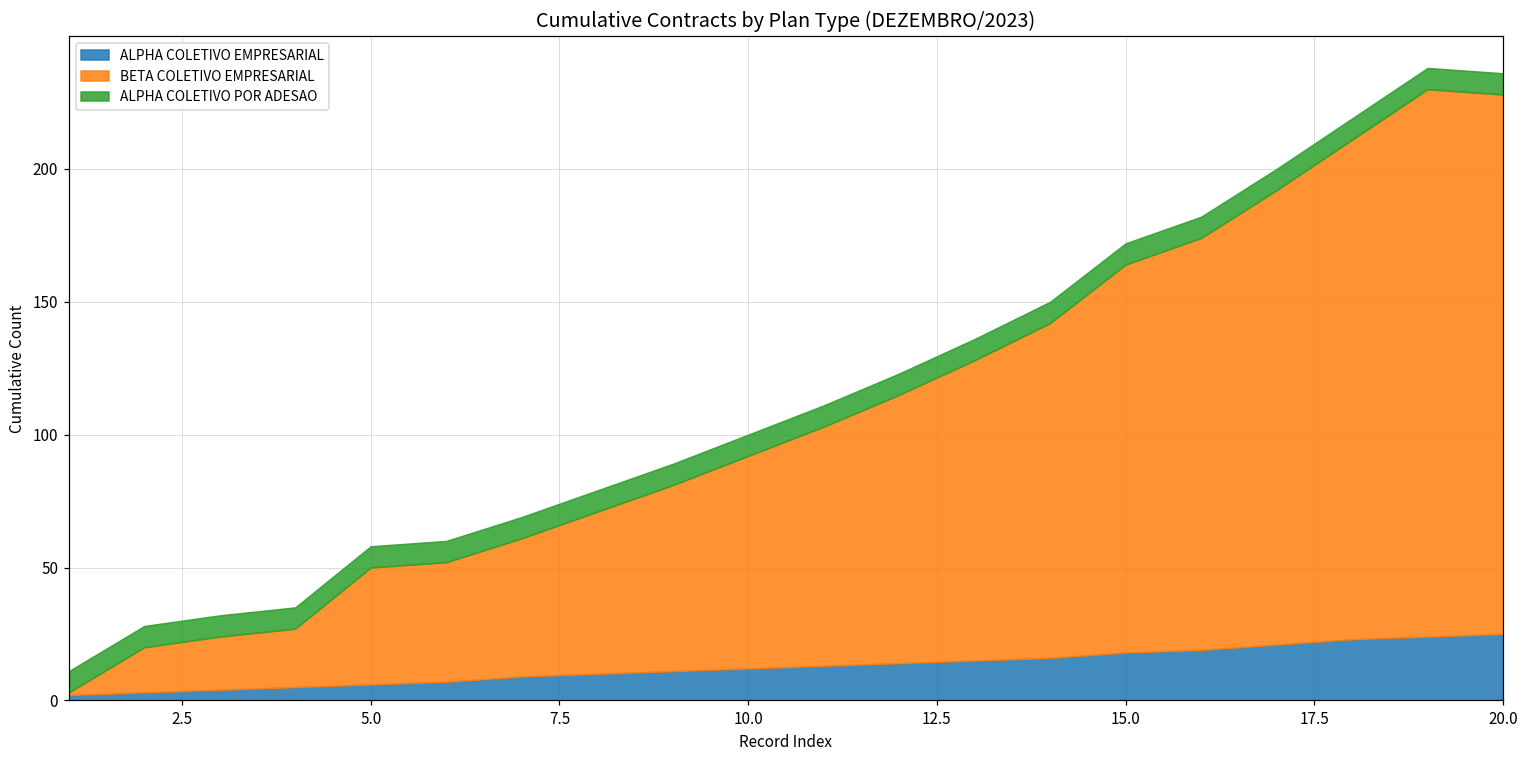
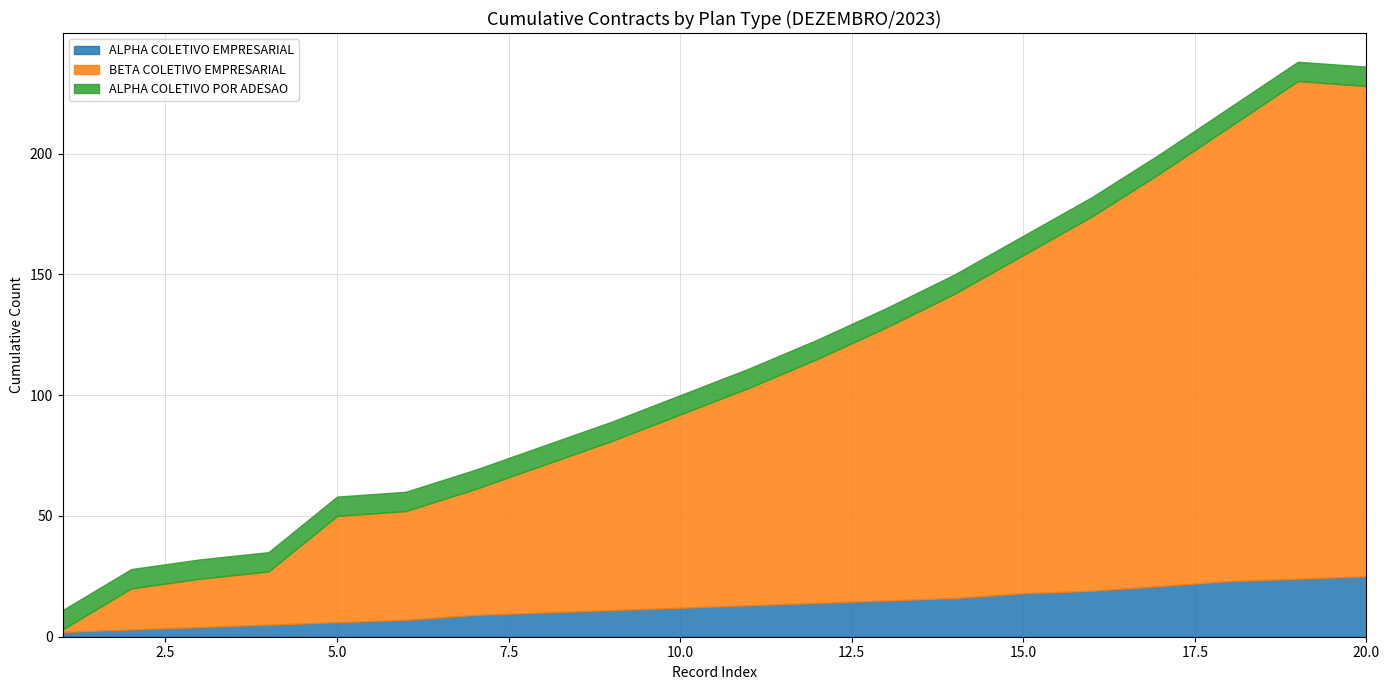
  {
    "ALPHA COLETIVO EMPRESARIAL": {
      "5.0": 6,
      "10.0": 12,
      "15.0": 18,
      "20.0": 25
    },
    "BETA COLETIVO EMPRESARIAL": {
      "5.0": 44,
      "10.0": 80,
-     "15.0": 146,
+     "15.0": 140,
      "20.0": 203
    },
    "ALPHA COLETIVO POR ADESAO": {
      "5.0": 8,
      "10.0": 8,
      "15.0": 8,
      "20.0": 8
    }
  }
